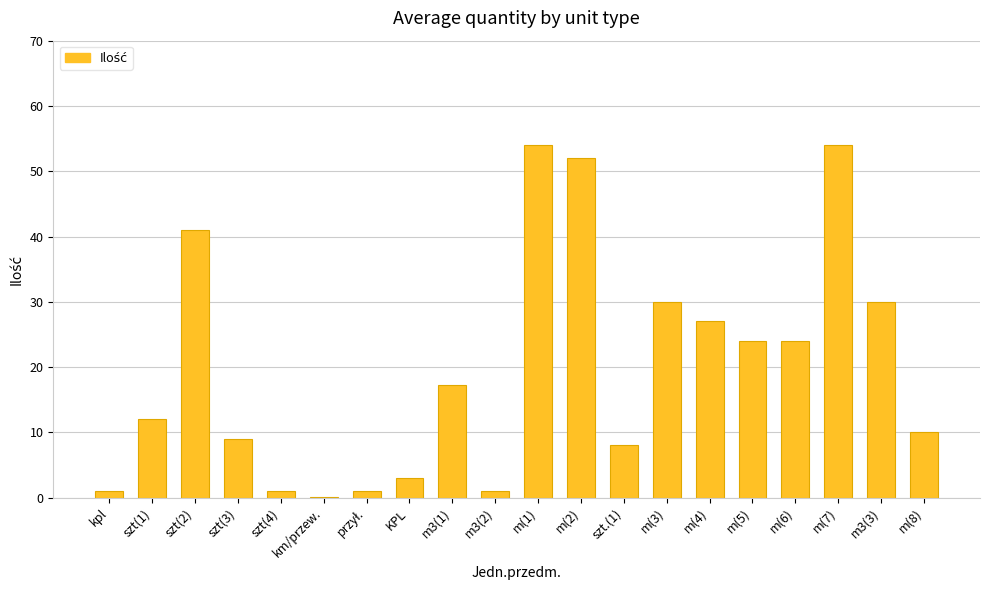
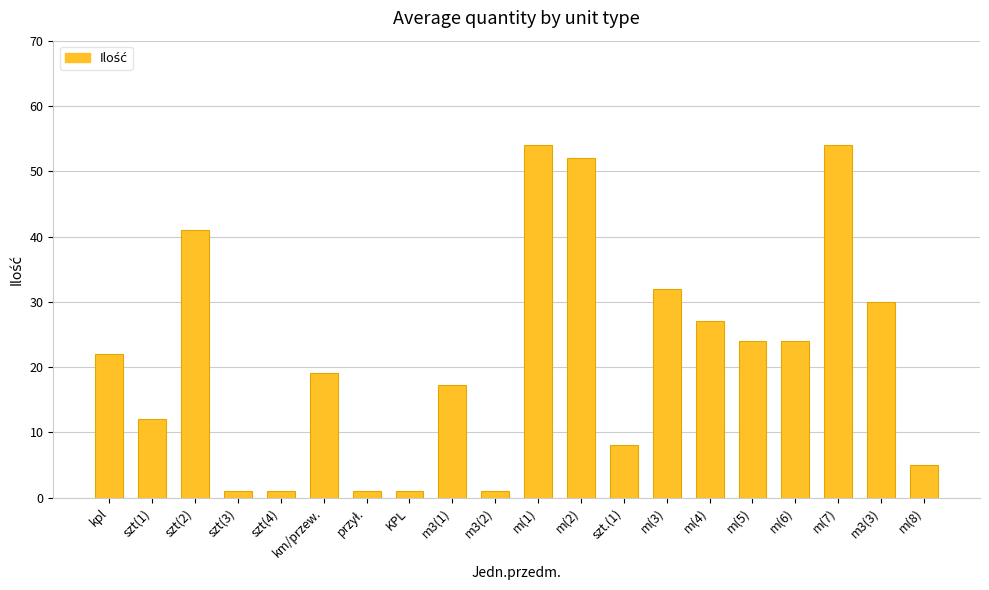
  {
-   "kpl": 1,
+   "kpl": 22,
    "szt(1)": 12,
    "szt(2)": 41,
-   "szt(3)": 9,
+   "szt(3)": 1,
    "szt(4)": 1,
-   "km/przew.": 0,
+   "km/przew.": 19,
    "przył.": 1,
-   "KPL": 3,
+   "KPL": 1,
    "m3(1)": 17,
    "m3(2)": 1,
    "m(1)": 54,
    "m(2)": 52,
    "szt.(1)": 8,
-   "m(3)": 30,
+   "m(3)": 32,
    "m(4)": 27,
    "m(5)": 24,
    "m(6)": 24,
    "m(7)": 54,
    "m3(3)": 30,
-   "m(8)": 10
+   "m(8)": 5
  }
